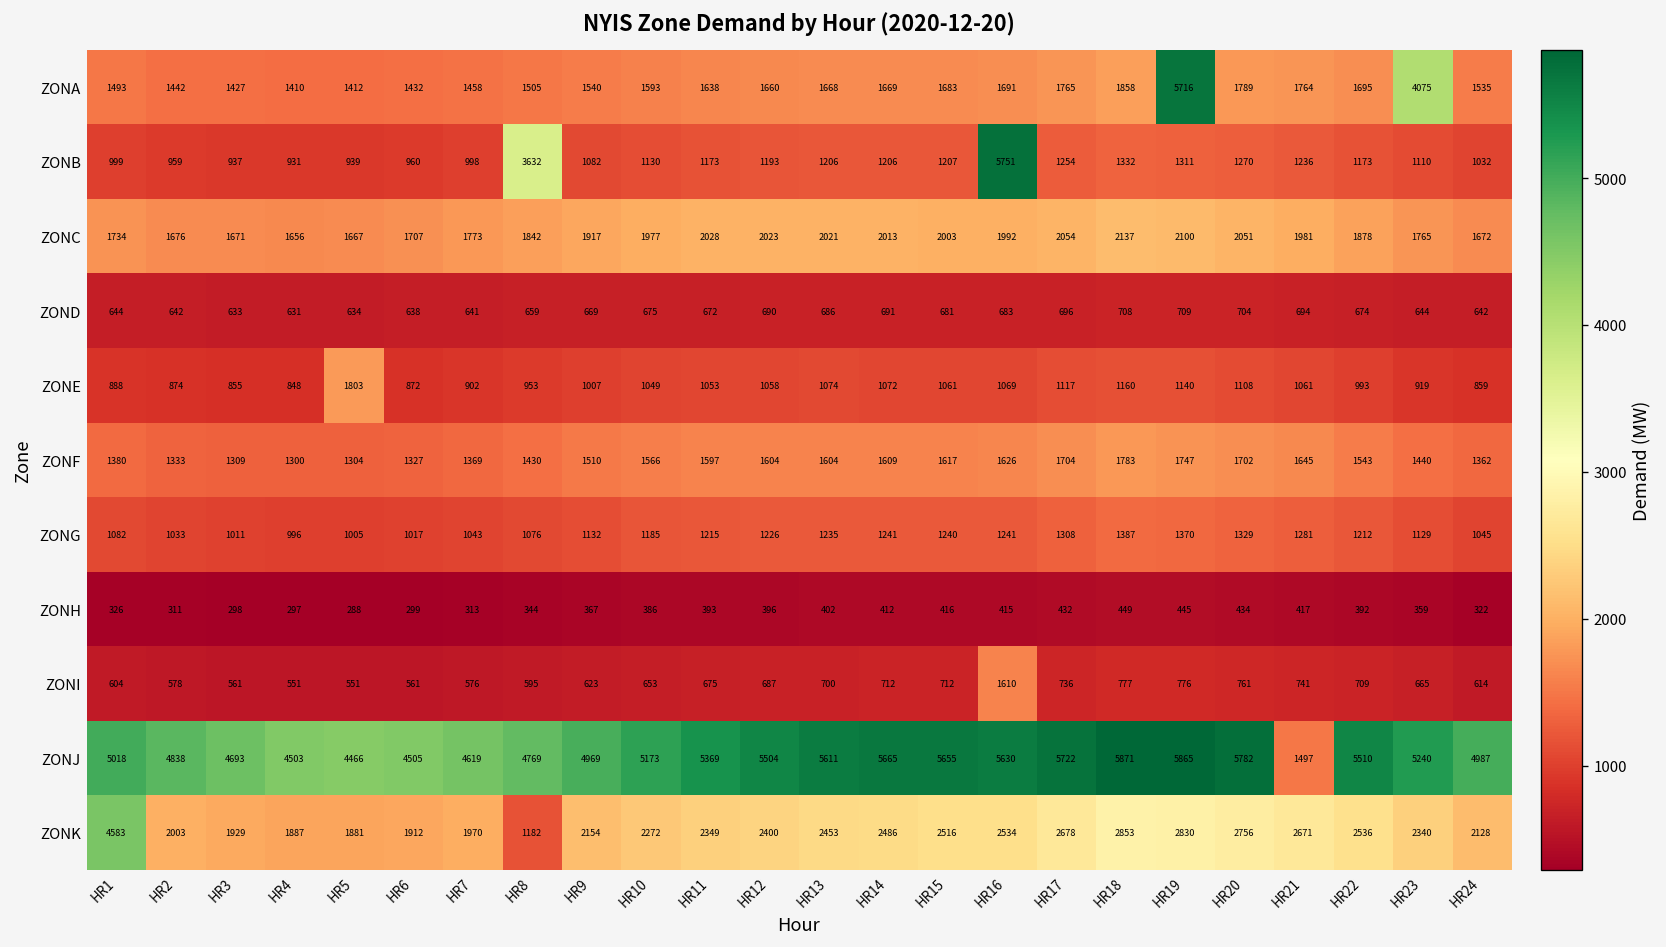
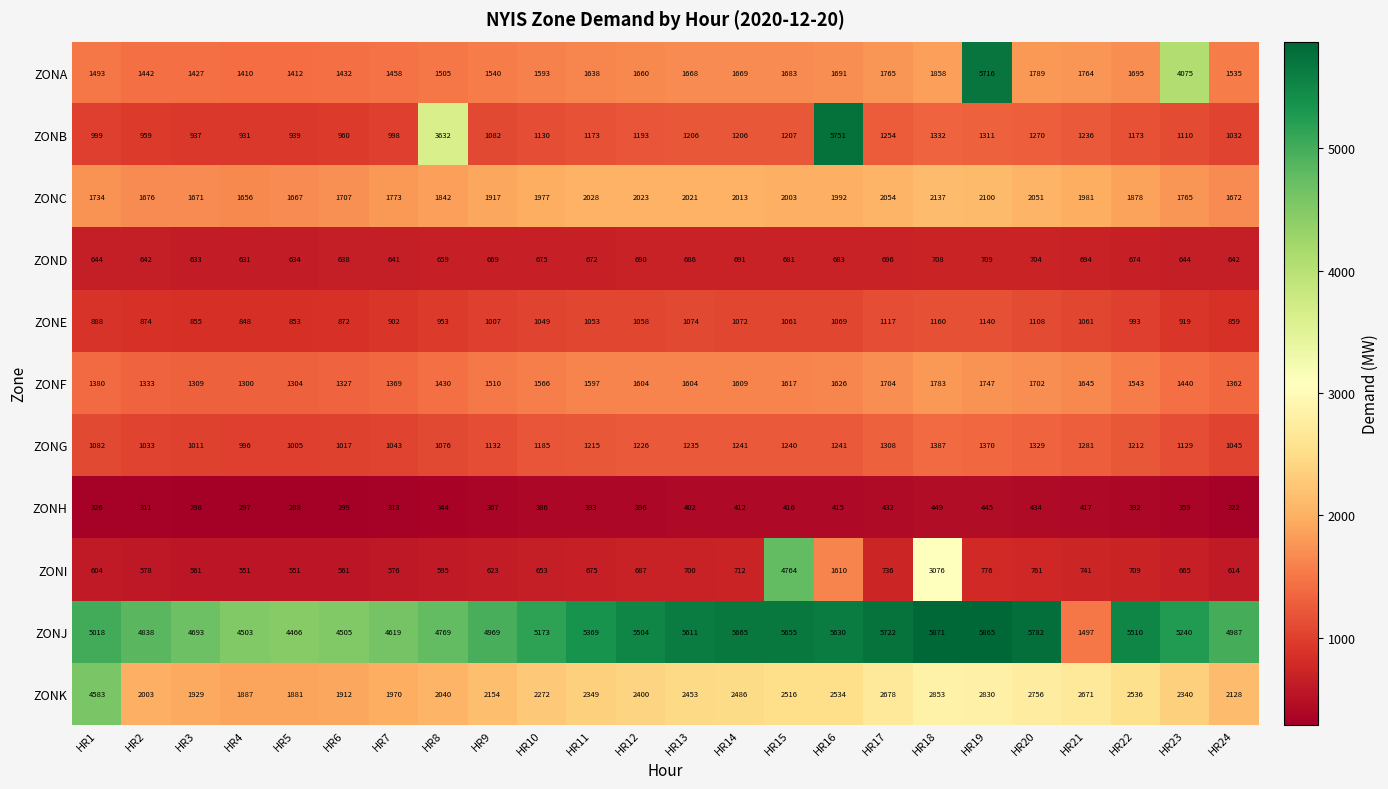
  {
    "ZONE": {
      "HR1": 888,
      "HR2": 874,
      "HR3": 855,
      "HR4": 848,
-     "HR5": 1803,
+     "HR5": 853,
      "HR6": 872,
      "HR7": 902,
      "HR8": 953,
      "HR9": 1007,
      "HR10": 1049,
      "HR11": 1053,
      "HR12": 1058,
      "HR13": 1074,
      "HR14": 1072,
      "HR15": 1061,
      "HR16": 1069,
      "HR17": 1117,
      "HR18": 1160,
      "HR19": 1140,
      "HR20": 1108,
      "HR21": 1061,
      "HR22": 993,
      "HR23": 919,
      "HR24": 859
    },
    "ZONI": {
      "HR1": 604,
      "HR2": 578,
      "HR3": 561,
      "HR4": 551,
      "HR5": 551,
      "HR6": 561,
      "HR7": 576,
      "HR8": 595,
      "HR9": 623,
      "HR10": 653,
      "HR11": 675,
      "HR12": 687,
      "HR13": 700,
      "HR14": 712,
-     "HR15": 712,
+     "HR15": 4764,
      "HR16": 1610,
      "HR17": 736,
-     "HR18": 777,
+     "HR18": 3076,
      "HR19": 776,
      "HR20": 761,
      "HR21": 741,
      "HR22": 709,
      "HR23": 665,
      "HR24": 614
    },
    "ZONK": {
      "HR1": 4583,
      "HR2": 2003,
      "HR3": 1929,
      "HR4": 1887,
      "HR5": 1881,
      "HR6": 1912,
      "HR7": 1970,
-     "HR8": 1182,
+     "HR8": 2040,
      "HR9": 2154,
      "HR10": 2272,
      "HR11": 2349,
      "HR12": 2400,
      "HR13": 2453,
      "HR14": 2486,
      "HR15": 2516,
      "HR16": 2534,
      "HR17": 2678,
      "HR18": 2853,
      "HR19": 2830,
      "HR20": 2756,
      "HR21": 2671,
      "HR22": 2536,
      "HR23": 2340,
      "HR24": 2128
    }
  }
